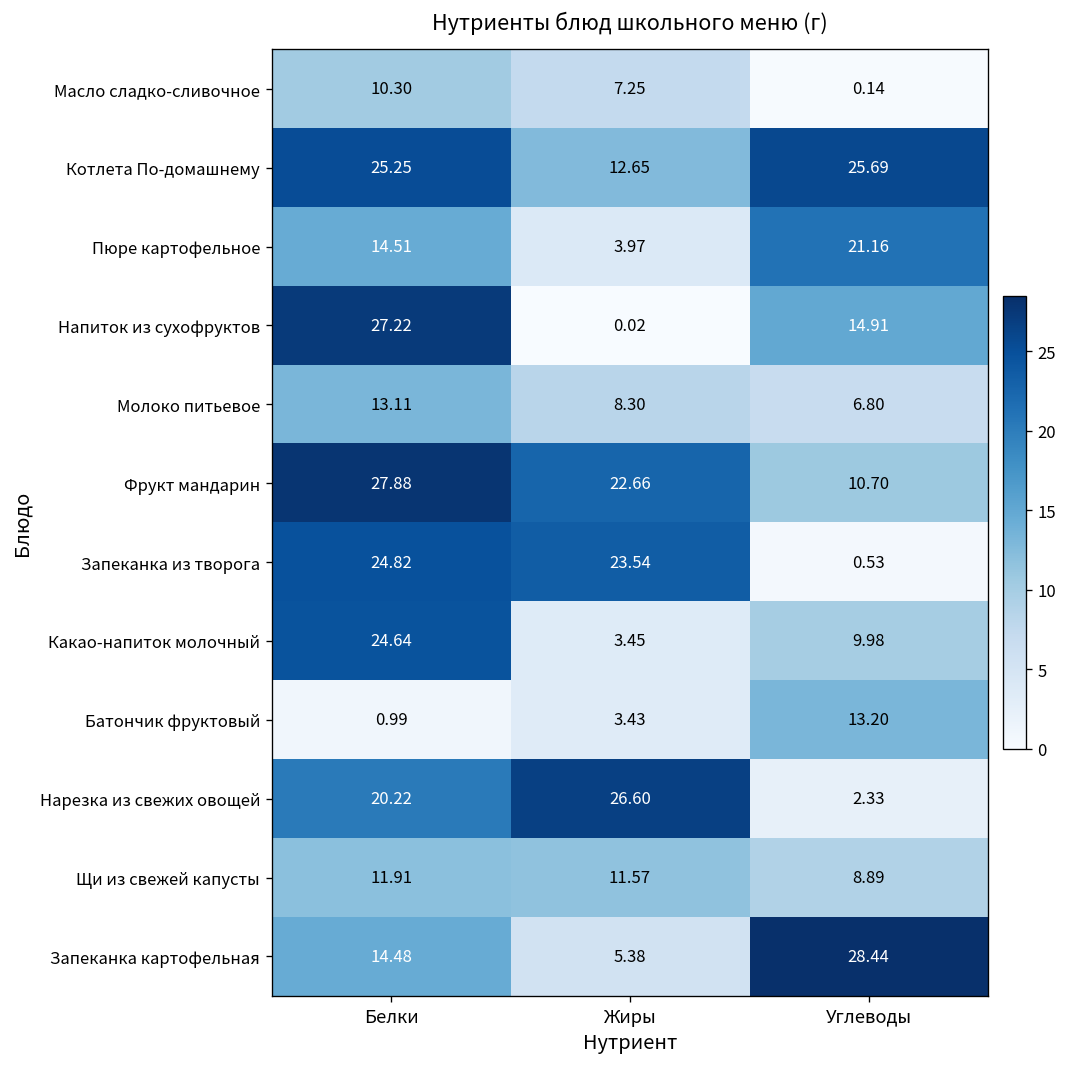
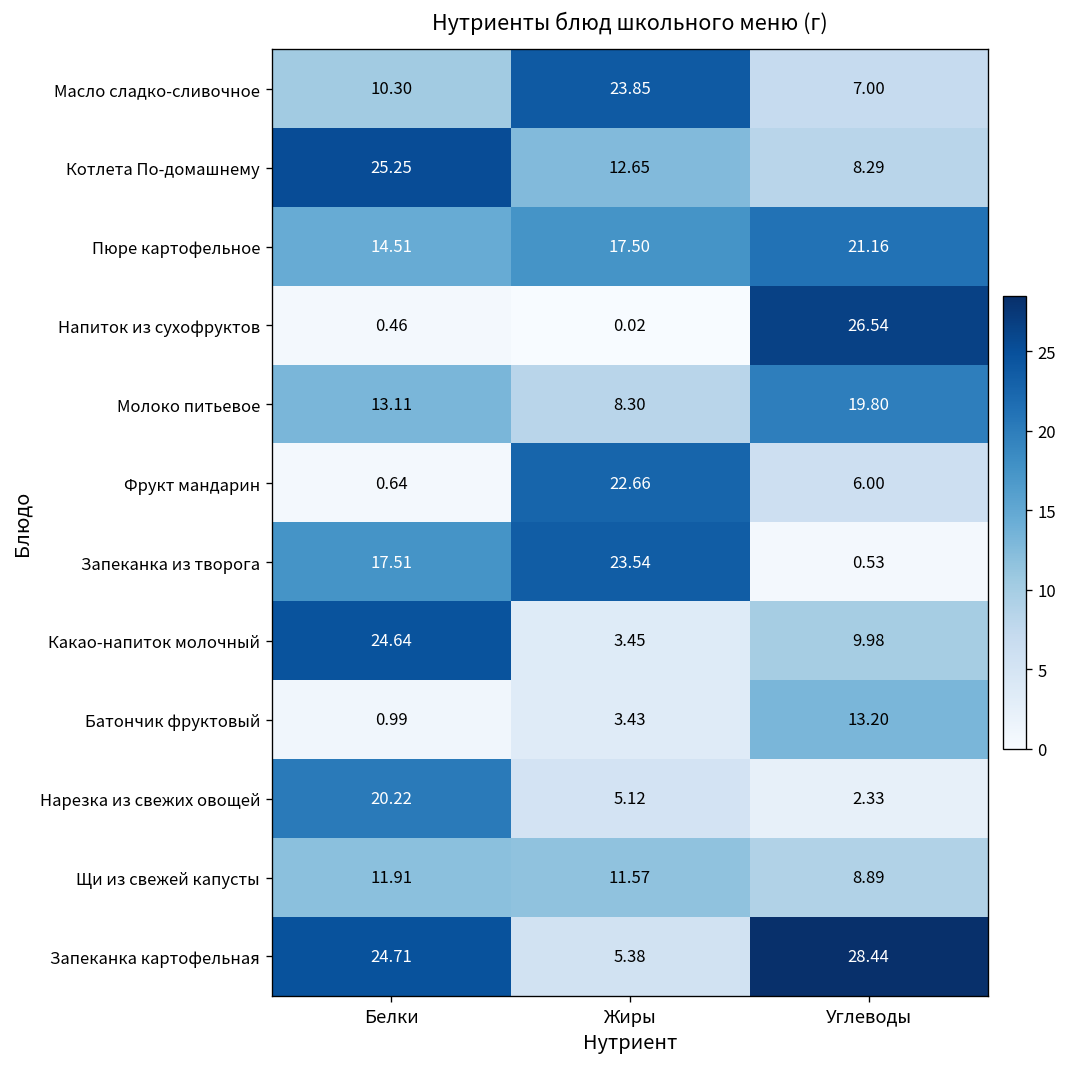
  {
    "Масло сладко-сливочное": {
      "Белки": 10.30,
-     "Жиры": 7.25,
-     "Углеводы": 0.14
+     "Жиры": 23.85,
+     "Углеводы": 7.00
    },
    "Котлета По-домашнему": {
      "Белки": 25.25,
      "Жиры": 12.65,
-     "Углеводы": 25.69
+     "Углеводы": 8.29
    },
    "Пюре картофельное": {
      "Белки": 14.51,
-     "Жиры": 3.97,
+     "Жиры": 17.50,
      "Углеводы": 21.16
    },
    "Напиток из сухофруктов": {
-     "Белки": 27.22,
+     "Белки": 0.46,
      "Жиры": 0.02,
-     "Углеводы": 14.91
+     "Углеводы": 26.54
    },
    "Молоко питьевое": {
      "Белки": 13.11,
      "Жиры": 8.30,
-     "Углеводы": 6.80
+     "Углеводы": 19.80
    },
    "Фрукт мандарин": {
-     "Белки": 27.88,
+     "Белки": 0.64,
      "Жиры": 22.66,
-     "Углеводы": 10.70
+     "Углеводы": 6.00
    },
    "Запеканка из творога": {
-     "Белки": 24.82,
+     "Белки": 17.51,
      "Жиры": 23.54,
      "Углеводы": 0.53
    },
    "Какао-напиток молочный": {
      "Белки": 24.64,
      "Жиры": 3.45,
      "Углеводы": 9.98
    },
    "Батончик фруктовый": {
      "Белки": 0.99,
      "Жиры": 3.43,
      "Углеводы": 13.20
    },
    "Нарезка из свежих овощей": {
      "Белки": 20.22,
-     "Жиры": 26.60,
+     "Жиры": 5.12,
      "Углеводы": 2.33
    },
    "Щи из свежей капусты": {
      "Белки": 11.91,
      "Жиры": 11.57,
      "Углеводы": 8.89
    },
    "Запеканка картофельная": {
-     "Белки": 14.48,
+     "Белки": 24.71,
      "Жиры": 5.38,
      "Углеводы": 28.44
    }
  }
